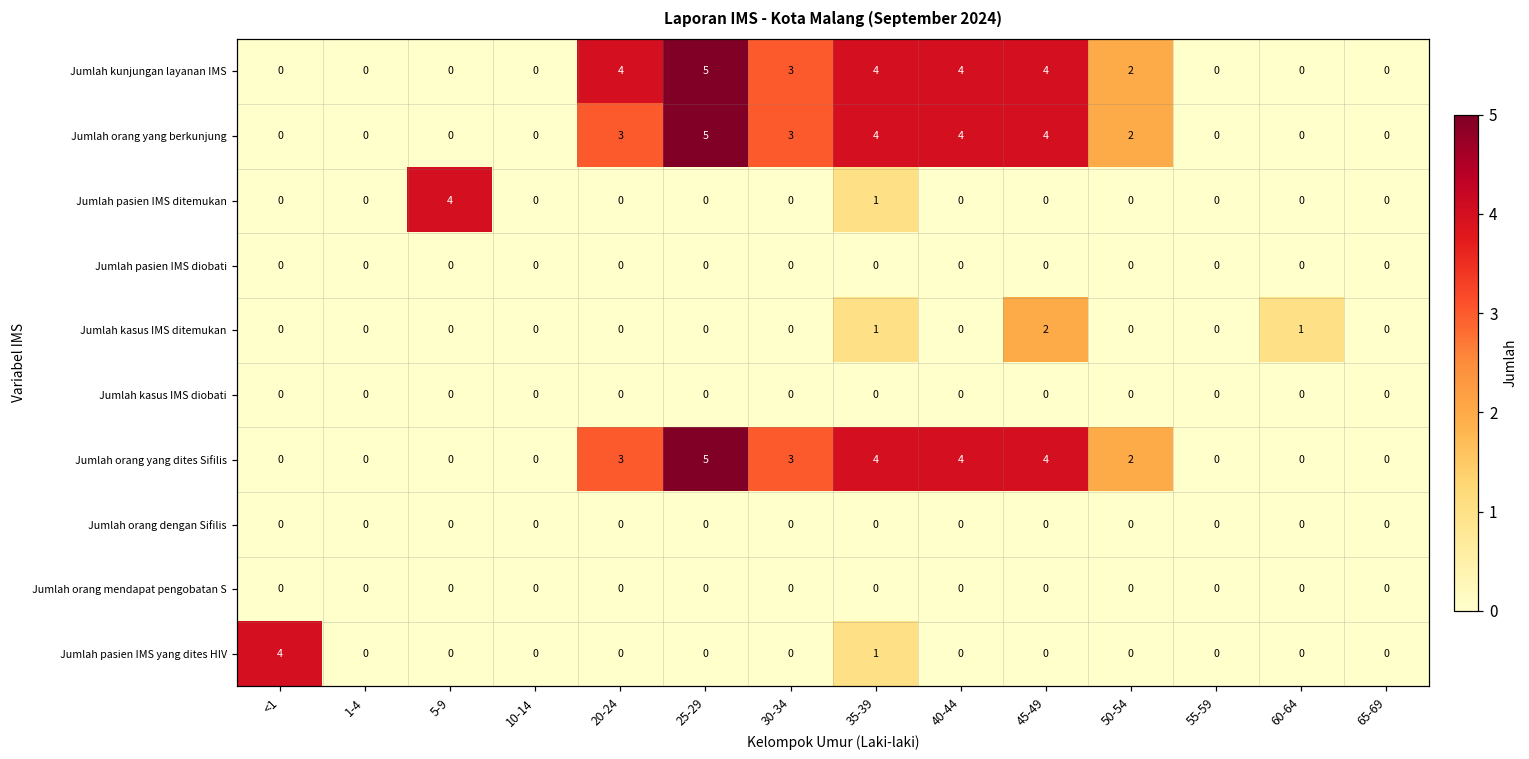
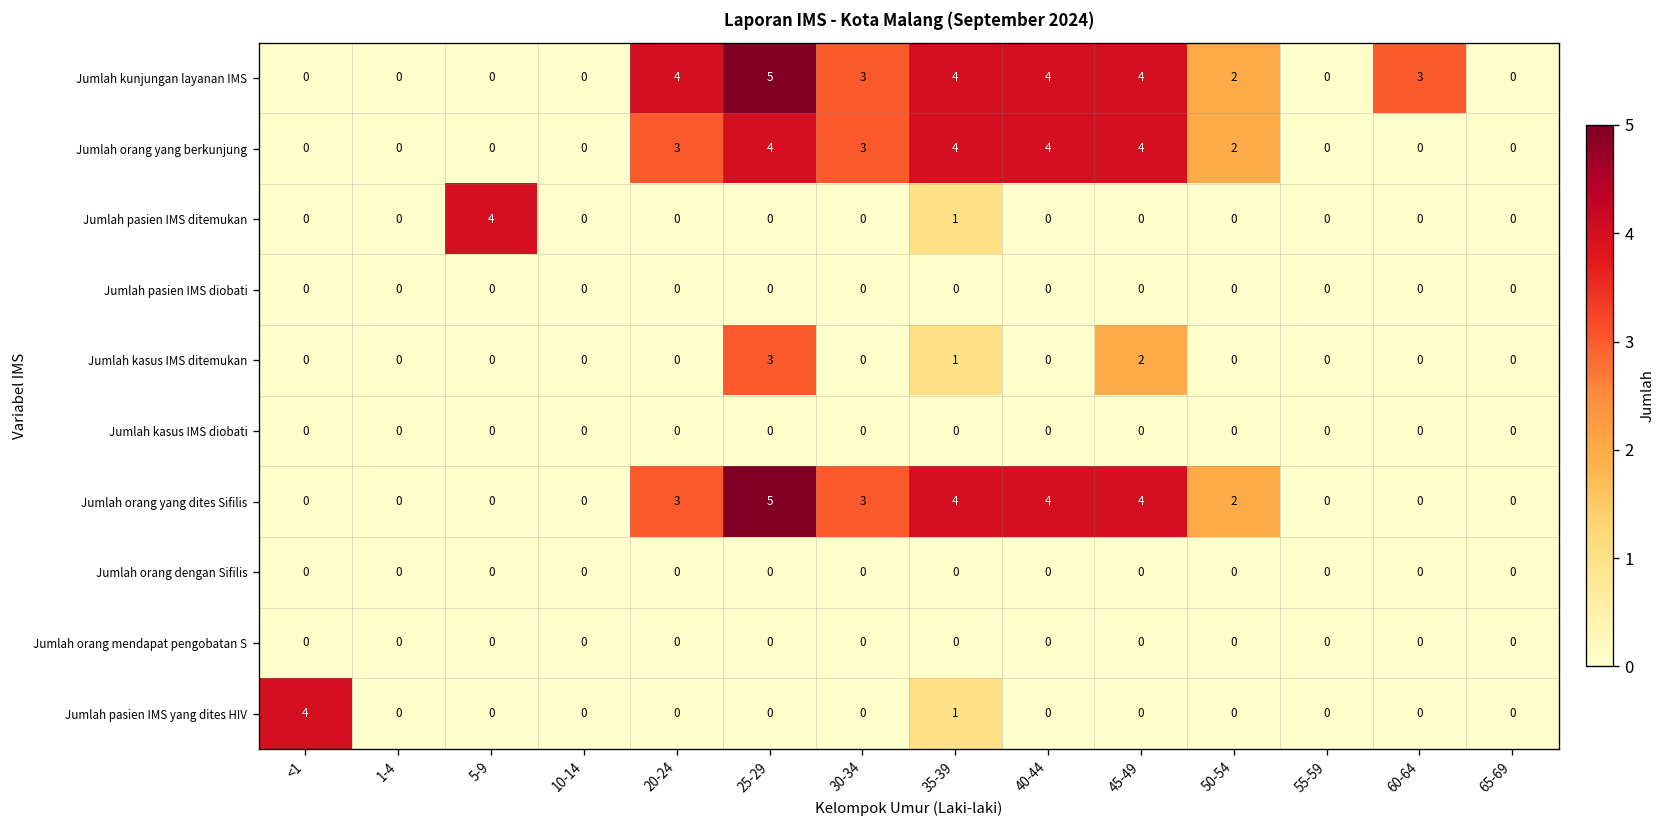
  {
    "Jumlah kunjungan layanan IMS": {
      "<1": 0,
      "1-4": 0,
      "5-9": 0,
      "10-14": 0,
      "20-24": 4,
      "25-29": 5,
      "30-34": 3,
      "35-39": 4,
      "40-44": 4,
      "45-49": 4,
      "50-54": 2,
      "55-59": 0,
-     "60-64": 0,
+     "60-64": 3,
      "65-69": 0
    },
    "Jumlah orang yang berkunjung": {
      "<1": 0,
      "1-4": 0,
      "5-9": 0,
      "10-14": 0,
      "20-24": 3,
-     "25-29": 5,
+     "25-29": 4,
      "30-34": 3,
      "35-39": 4,
      "40-44": 4,
      "45-49": 4,
      "50-54": 2,
      "55-59": 0,
      "60-64": 0,
      "65-69": 0
    },
    "Jumlah pasien IMS ditemukan": {
      "<1": 0,
      "1-4": 0,
      "5-9": 4,
      "10-14": 0,
      "20-24": 0,
      "25-29": 0,
      "30-34": 0,
      "35-39": 1,
      "40-44": 0,
      "45-49": 0,
      "50-54": 0,
      "55-59": 0,
      "60-64": 0,
      "65-69": 0
    },
    "Jumlah pasien IMS diobati": {
      "<1": 0,
      "1-4": 0,
      "5-9": 0,
      "10-14": 0,
      "20-24": 0,
      "25-29": 0,
      "30-34": 0,
      "35-39": 0,
      "40-44": 0,
      "45-49": 0,
      "50-54": 0,
      "55-59": 0,
      "60-64": 0,
      "65-69": 0
    },
    "Jumlah kasus IMS ditemukan": {
      "<1": 0,
      "1-4": 0,
      "5-9": 0,
      "10-14": 0,
      "20-24": 0,
-     "25-29": 0,
+     "25-29": 3,
      "30-34": 0,
      "35-39": 1,
      "40-44": 0,
      "45-49": 2,
      "50-54": 0,
      "55-59": 0,
-     "60-64": 1,
+     "60-64": 0,
      "65-69": 0
    },
    "Jumlah kasus IMS diobati": {
      "<1": 0,
      "1-4": 0,
      "5-9": 0,
      "10-14": 0,
      "20-24": 0,
      "25-29": 0,
      "30-34": 0,
      "35-39": 0,
      "40-44": 0,
      "45-49": 0,
      "50-54": 0,
      "55-59": 0,
      "60-64": 0,
      "65-69": 0
    },
    "Jumlah orang yang dites Sifilis": {
      "<1": 0,
      "1-4": 0,
      "5-9": 0,
      "10-14": 0,
      "20-24": 3,
      "25-29": 5,
      "30-34": 3,
      "35-39": 4,
      "40-44": 4,
      "45-49": 4,
      "50-54": 2,
      "55-59": 0,
      "60-64": 0,
      "65-69": 0
    },
    "Jumlah orang dengan Sifilis": {
      "<1": 0,
      "1-4": 0,
      "5-9": 0,
      "10-14": 0,
      "20-24": 0,
      "25-29": 0,
      "30-34": 0,
      "35-39": 0,
      "40-44": 0,
      "45-49": 0,
      "50-54": 0,
      "55-59": 0,
      "60-64": 0,
      "65-69": 0
    },
    "Jumlah orang mendapat pengobatan S": {
      "<1": 0,
      "1-4": 0,
      "5-9": 0,
      "10-14": 0,
      "20-24": 0,
      "25-29": 0,
      "30-34": 0,
      "35-39": 0,
      "40-44": 0,
      "45-49": 0,
      "50-54": 0,
      "55-59": 0,
      "60-64": 0,
      "65-69": 0
    },
    "Jumlah pasien IMS yang dites HIV": {
      "<1": 4,
      "1-4": 0,
      "5-9": 0,
      "10-14": 0,
      "20-24": 0,
      "25-29": 0,
      "30-34": 0,
      "35-39": 1,
      "40-44": 0,
      "45-49": 0,
      "50-54": 0,
      "55-59": 0,
      "60-64": 0,
      "65-69": 0
    }
  }
